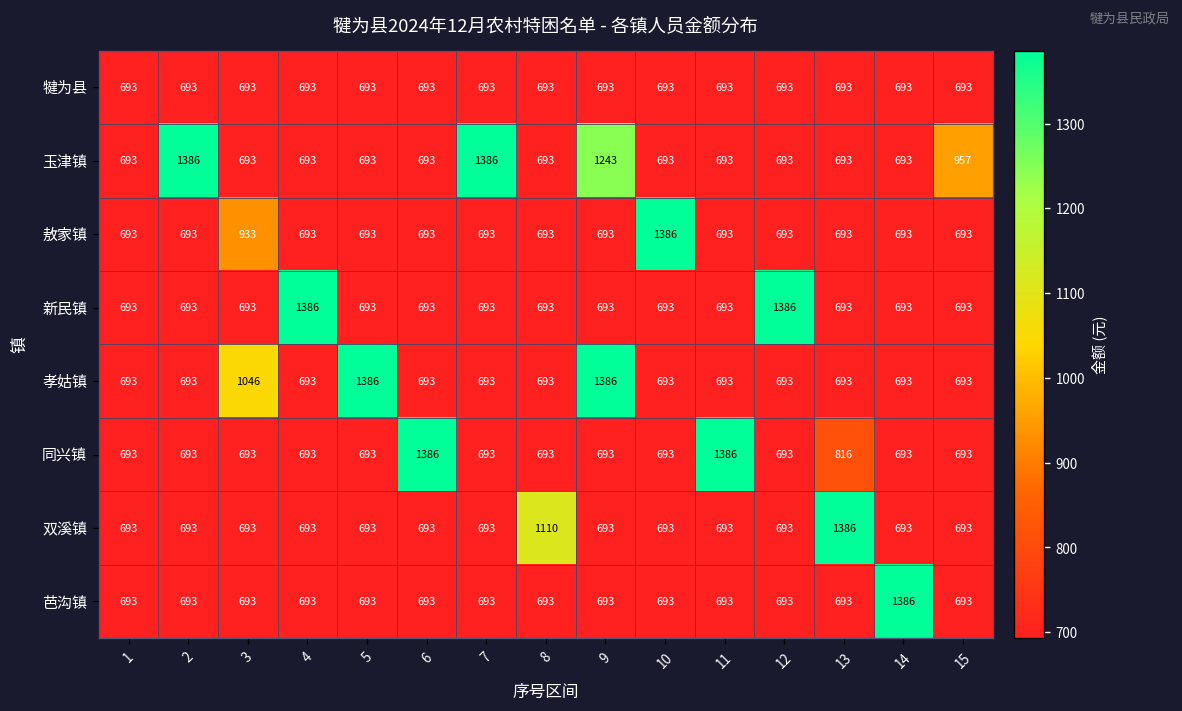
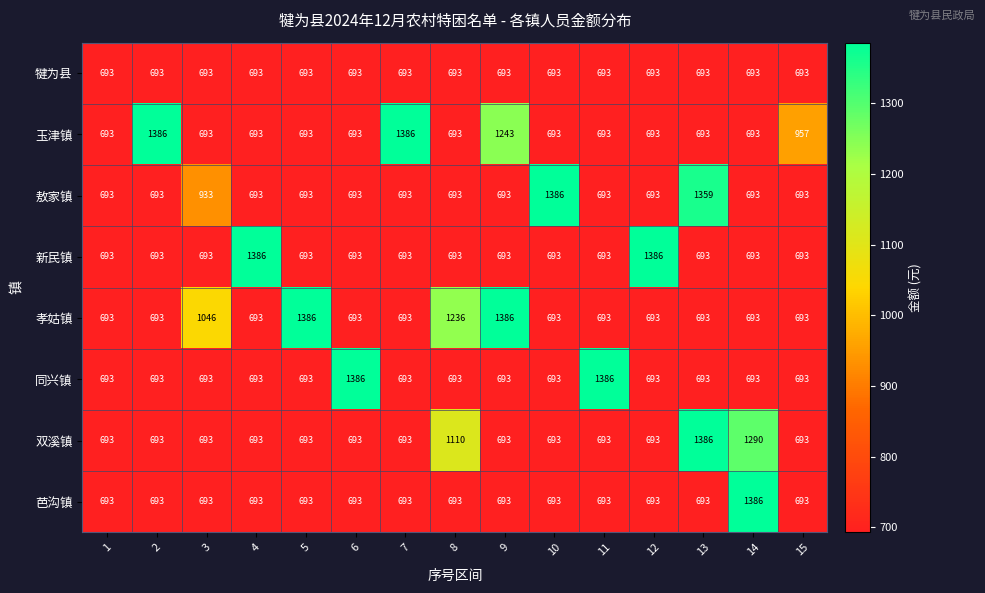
  {
    "犍为县": {
      "1": 693,
      "2": 693,
      "3": 693,
      "4": 693,
      "5": 693,
      "6": 693,
      "7": 693,
      "8": 693,
      "9": 693,
      "10": 693,
      "11": 693,
      "12": 693,
      "13": 693,
      "14": 693,
      "15": 693
    },
    "玉津镇": {
      "1": 693,
      "2": 1386,
      "3": 693,
      "4": 693,
      "5": 693,
      "6": 693,
      "7": 1386,
      "8": 693,
      "9": 1243,
      "10": 693,
      "11": 693,
      "12": 693,
      "13": 693,
      "14": 693,
      "15": 957
    },
    "敖家镇": {
      "1": 693,
      "2": 693,
      "3": 933,
      "4": 693,
      "5": 693,
      "6": 693,
      "7": 693,
      "8": 693,
      "9": 693,
      "10": 1386,
      "11": 693,
      "12": 693,
-     "13": 693,
+     "13": 1359,
      "14": 693,
      "15": 693
    },
    "新民镇": {
      "1": 693,
      "2": 693,
      "3": 693,
      "4": 1386,
      "5": 693,
      "6": 693,
      "7": 693,
      "8": 693,
      "9": 693,
      "10": 693,
      "11": 693,
      "12": 1386,
      "13": 693,
      "14": 693,
      "15": 693
    },
    "孝姑镇": {
      "1": 693,
      "2": 693,
      "3": 1046,
      "4": 693,
      "5": 1386,
      "6": 693,
      "7": 693,
-     "8": 693,
+     "8": 1236,
      "9": 1386,
      "10": 693,
      "11": 693,
      "12": 693,
      "13": 693,
      "14": 693,
      "15": 693
    },
    "同兴镇": {
      "1": 693,
      "2": 693,
      "3": 693,
      "4": 693,
      "5": 693,
      "6": 1386,
      "7": 693,
      "8": 693,
      "9": 693,
      "10": 693,
      "11": 1386,
      "12": 693,
-     "13": 816,
+     "13": 693,
      "14": 693,
      "15": 693
    },
    "双溪镇": {
      "1": 693,
      "2": 693,
      "3": 693,
      "4": 693,
      "5": 693,
      "6": 693,
      "7": 693,
      "8": 1110,
      "9": 693,
      "10": 693,
      "11": 693,
      "12": 693,
      "13": 1386,
-     "14": 693,
+     "14": 1290,
      "15": 693
    },
    "芭沟镇": {
      "1": 693,
      "2": 693,
      "3": 693,
      "4": 693,
      "5": 693,
      "6": 693,
      "7": 693,
      "8": 693,
      "9": 693,
      "10": 693,
      "11": 693,
      "12": 693,
      "13": 693,
      "14": 1386,
      "15": 693
    }
  }
